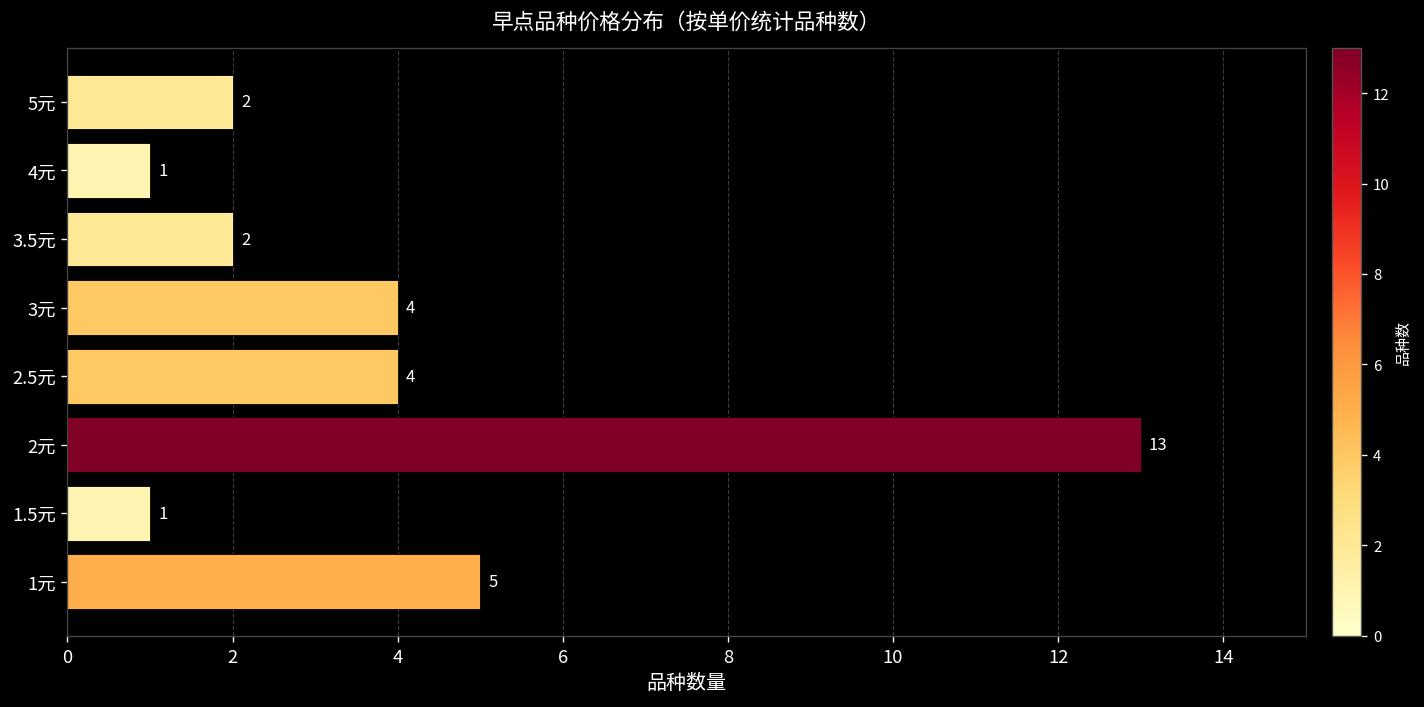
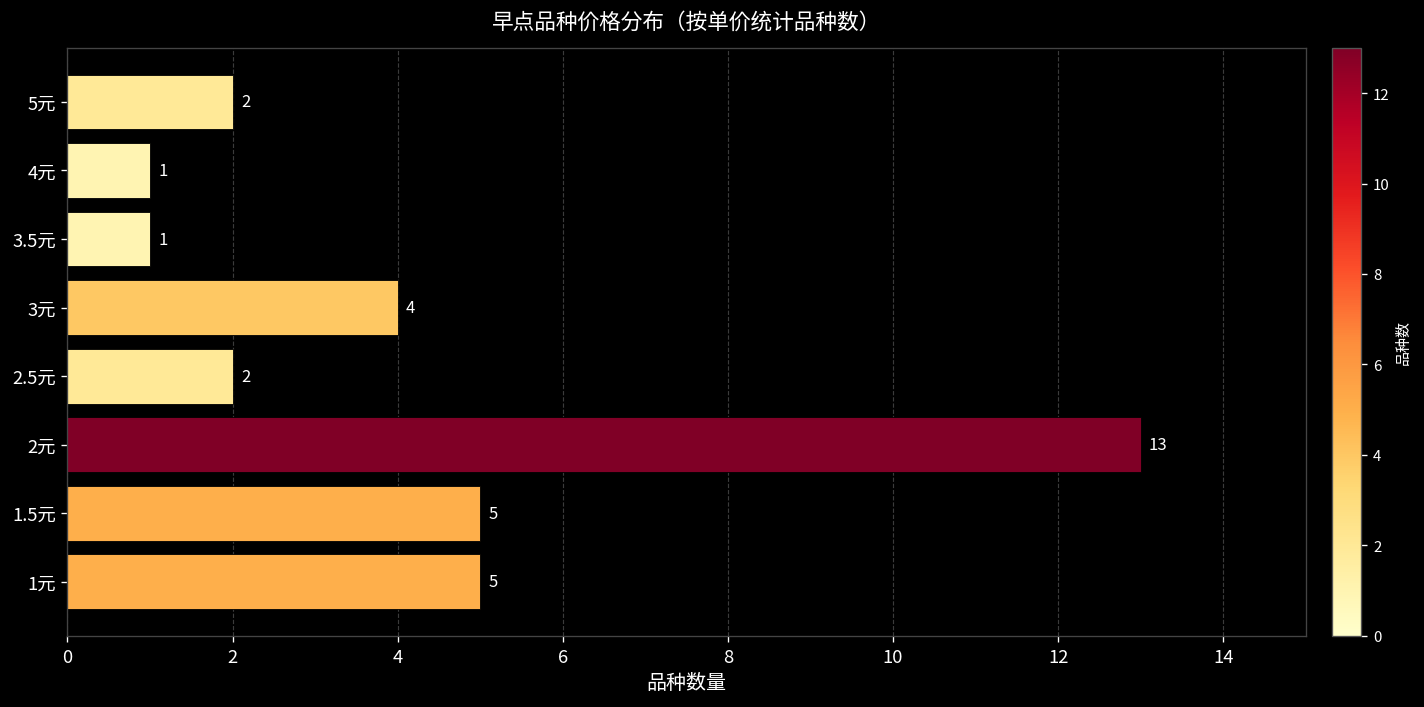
  {
    "5元": 2,
    "4元": 1,
-   "3.5元": 2,
+   "3.5元": 1,
    "3元": 4,
-   "2.5元": 4,
+   "2.5元": 2,
    "2元": 13,
-   "1.5元": 1,
+   "1.5元": 5,
    "1元": 5
  }
